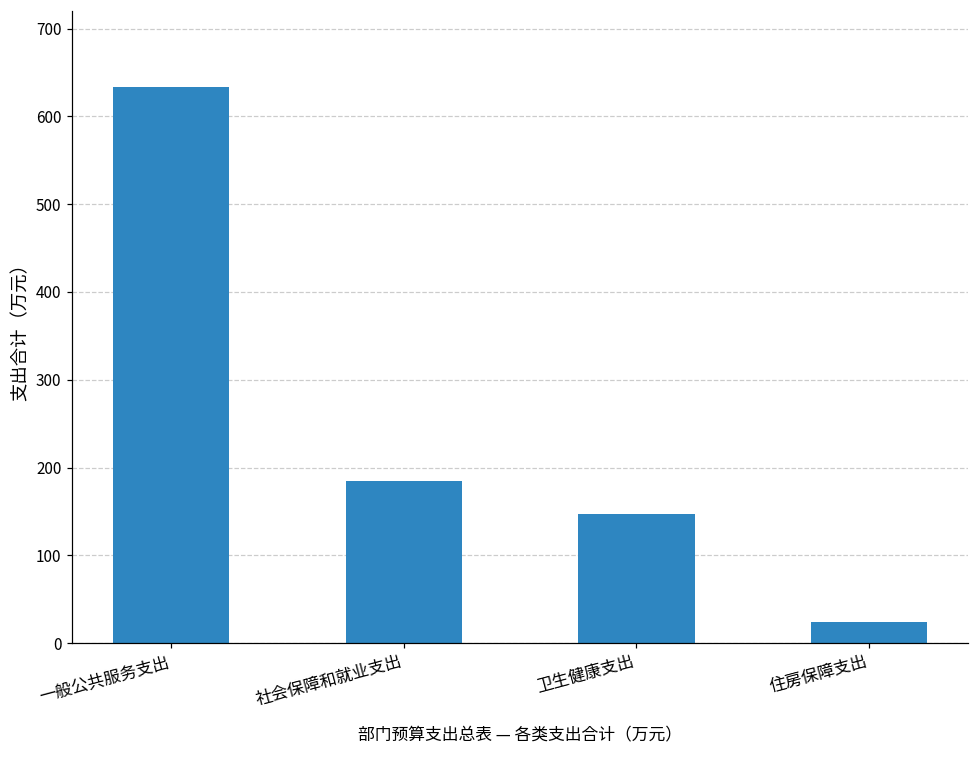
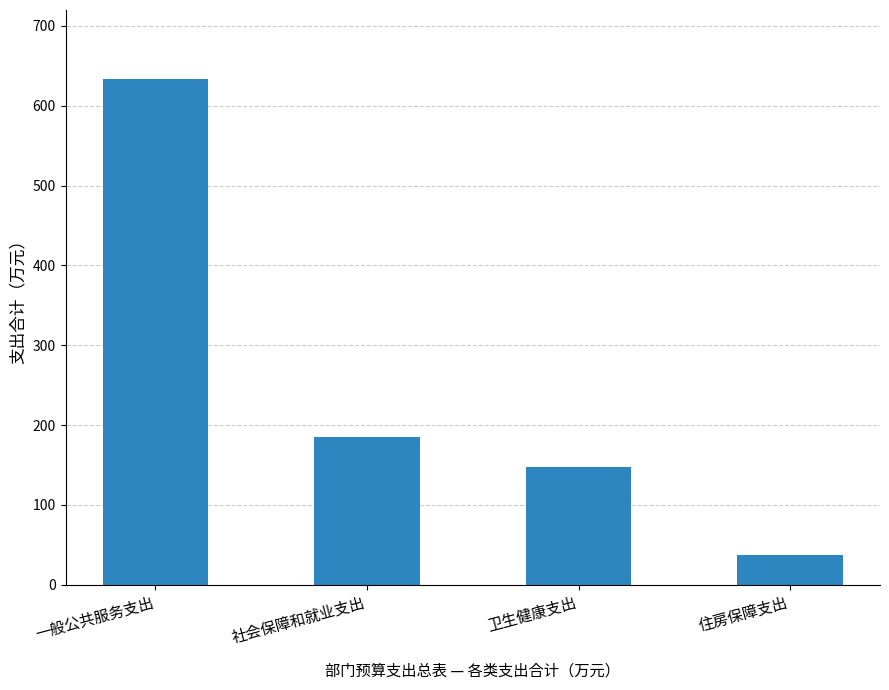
  {
    "一般公共服务支出": 630,
    "社会保障和就业支出": 190,
    "卫生健康支出": 150,
-   "住房保障支出": 20
+   "住房保障支出": 40
  }
